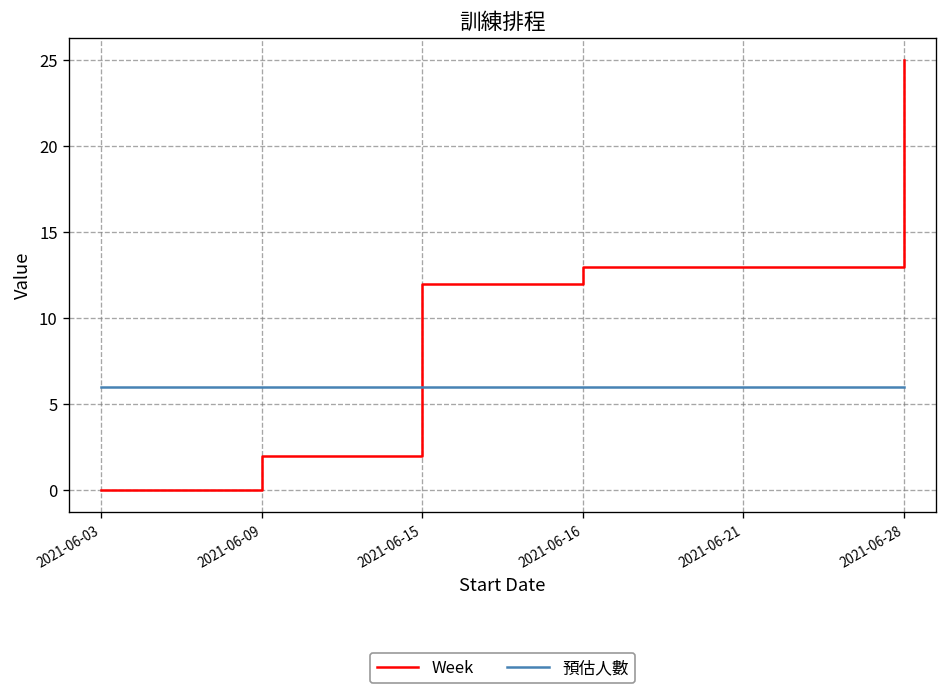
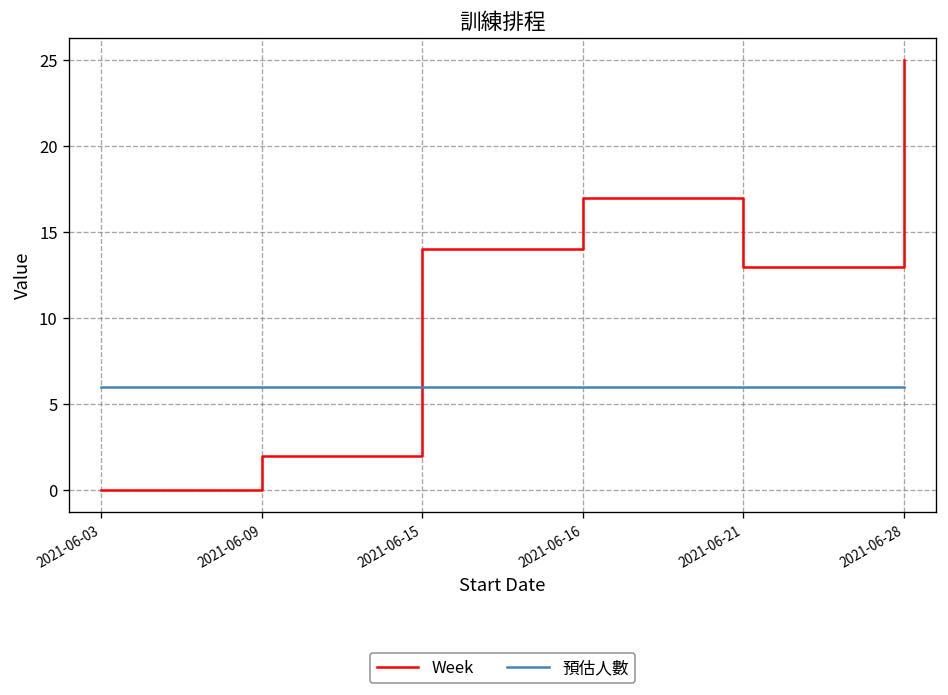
  {
    "Week": {
      "2021-06-03": 0.0,
      "2021-06-09": 2.0,
-     "2021-06-15": 12.0,
-     "2021-06-16": 13.0,
+     "2021-06-15": 14.0,
+     "2021-06-16": 17.0,
      "2021-06-21": 13.0,
      "2021-06-28": 25.0
    },
    "預估人數": {
      "2021-06-03": 6.0,
      "2021-06-09": 6.0,
      "2021-06-15": 6.0,
      "2021-06-16": 6.0,
      "2021-06-21": 6.0,
      "2021-06-28": 6.0
    }
  }
